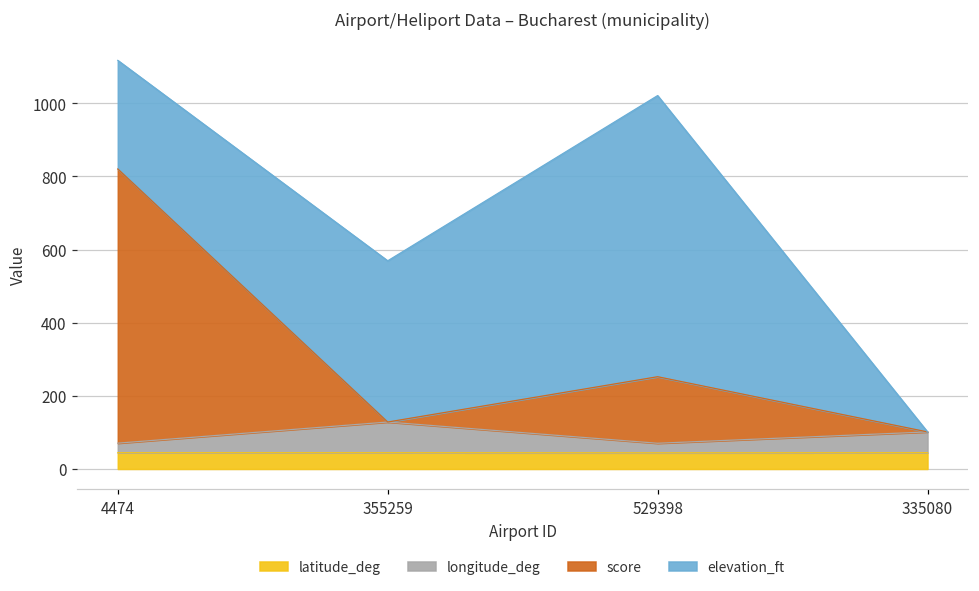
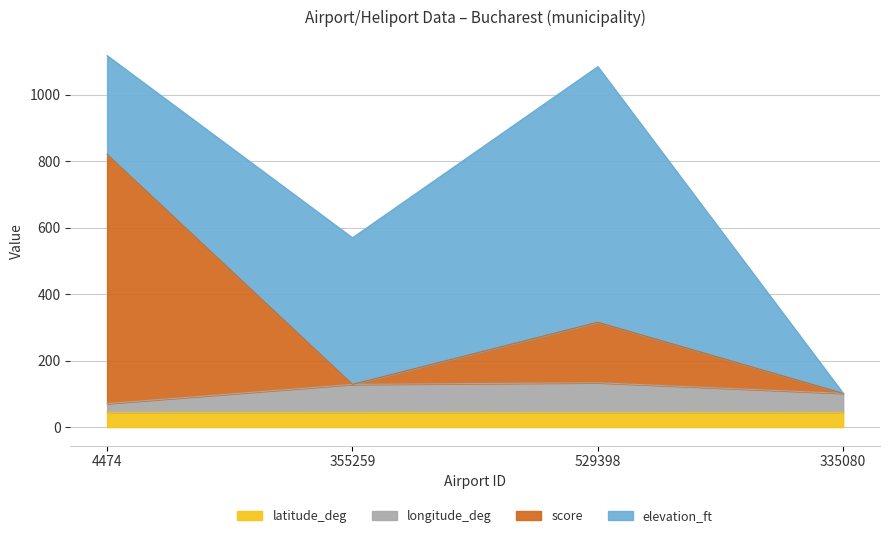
  {
    "latitude_deg": {
      "4474": 40,
      "355259": 40,
      "529398": 40,
      "335080": 40
    },
    "longitude_deg": {
      "4474": 30,
-     "529398": 30
+     "529398": 90
    },
    "score": {
      "4474": 750,
      "529398": 180
    },
    "elevation_ft": {
      "4474": 300,
      "355259": 440,
      "529398": 770
    }
  }
